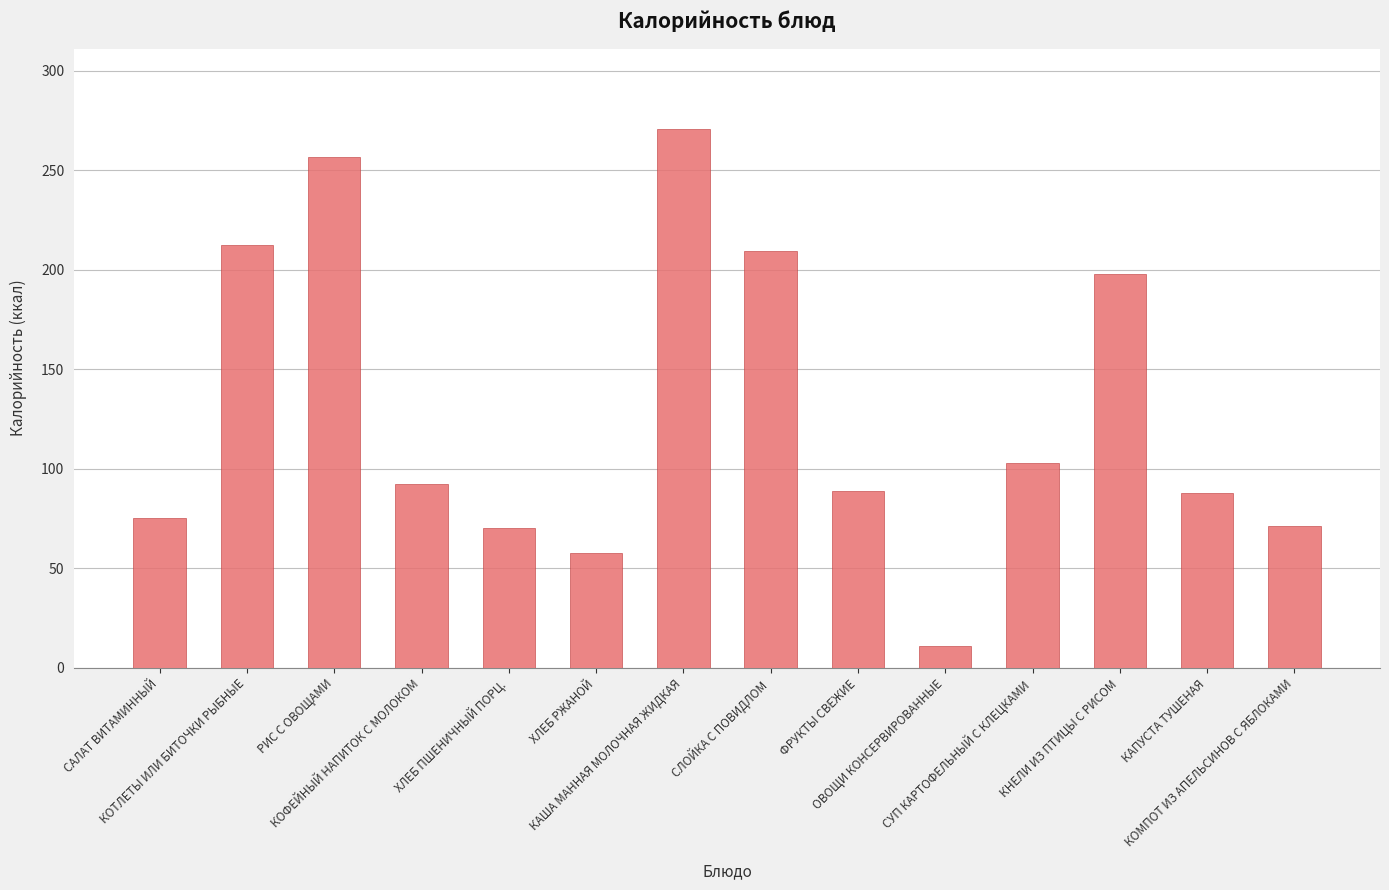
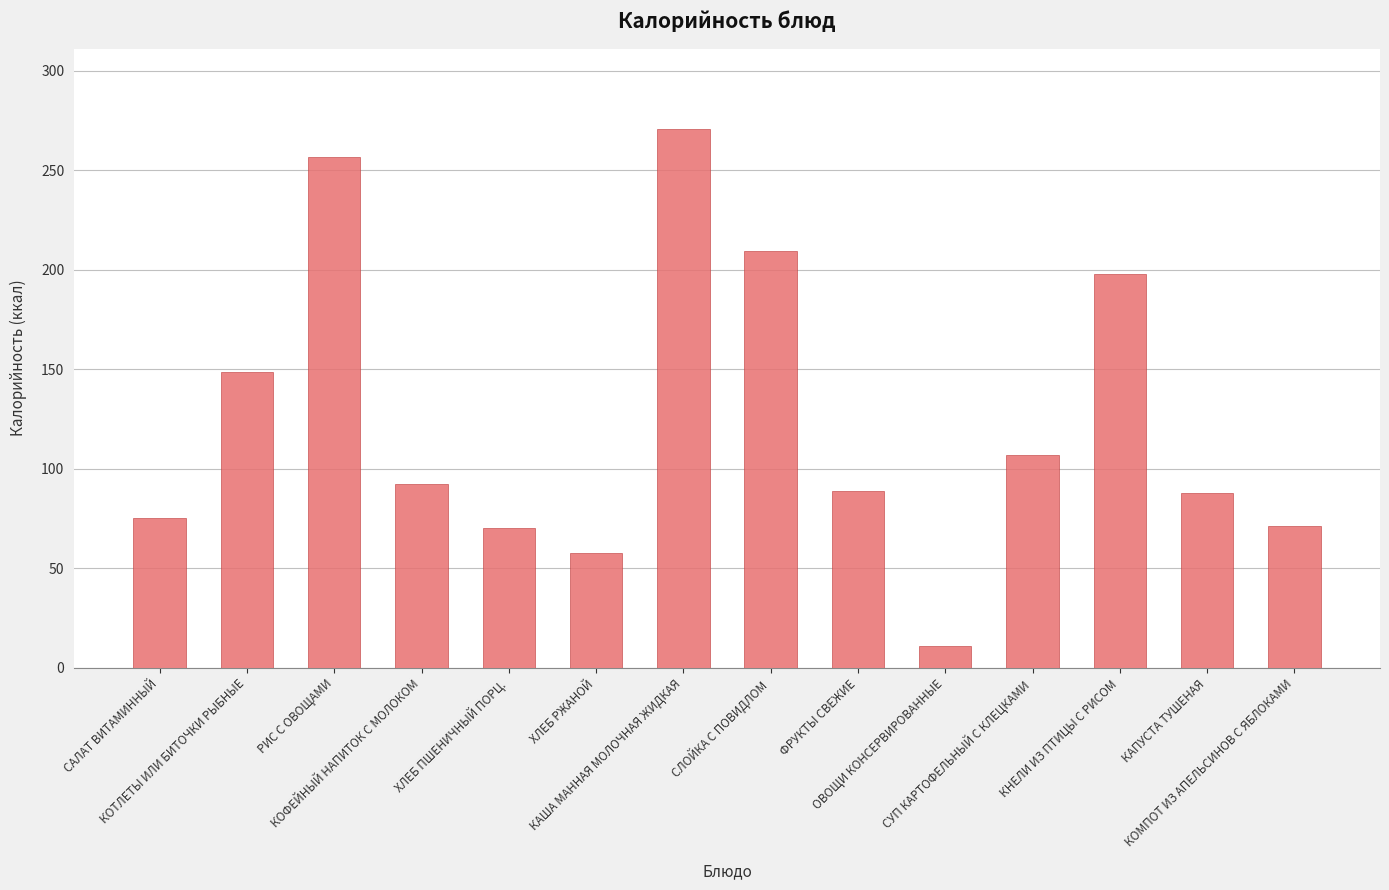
  {
    "САЛАТ ВИТАМИННЫЙ": 75,
-   "КОТЛЕТЫ ИЛИ БИТОЧКИ РЫБНЫЕ": 213,
+   "КОТЛЕТЫ ИЛИ БИТОЧКИ РЫБНЫЕ": 149,
    "РИС С ОВОЩАМИ": 257,
    "КОФЕЙНЫЙ НАПИТОК С МОЛОКОМ": 93,
    "ХЛЕБ ПШЕНИЧНЫЙ ПОРЦ.": 70,
    "ХЛЕБ РЖАНОЙ": 58,
    "КАША МАННАЯ МОЛОЧНАЯ ЖИДКАЯ": 271,
    "СЛОЙКА С ПОВИДЛОМ": 209,
    "ФРУКТЫ СВЕЖИЕ": 89,
    "ОВОЩИ КОНСЕРВИРОВАННЫЕ": 11,
-   "СУП КАРТОФЕЛЬНЫЙ С КЛЕЦКАМИ": 103,
+   "СУП КАРТОФЕЛЬНЫЙ С КЛЕЦКАМИ": 107,
    "КНЕЛИ ИЗ ПТИЦЫ С РИСОМ": 198,
    "КАПУСТА ТУШЕНАЯ": 88,
    "КОМПОТ ИЗ АПЕЛЬСИНОВ С ЯБЛОКАМИ": 71
  }
